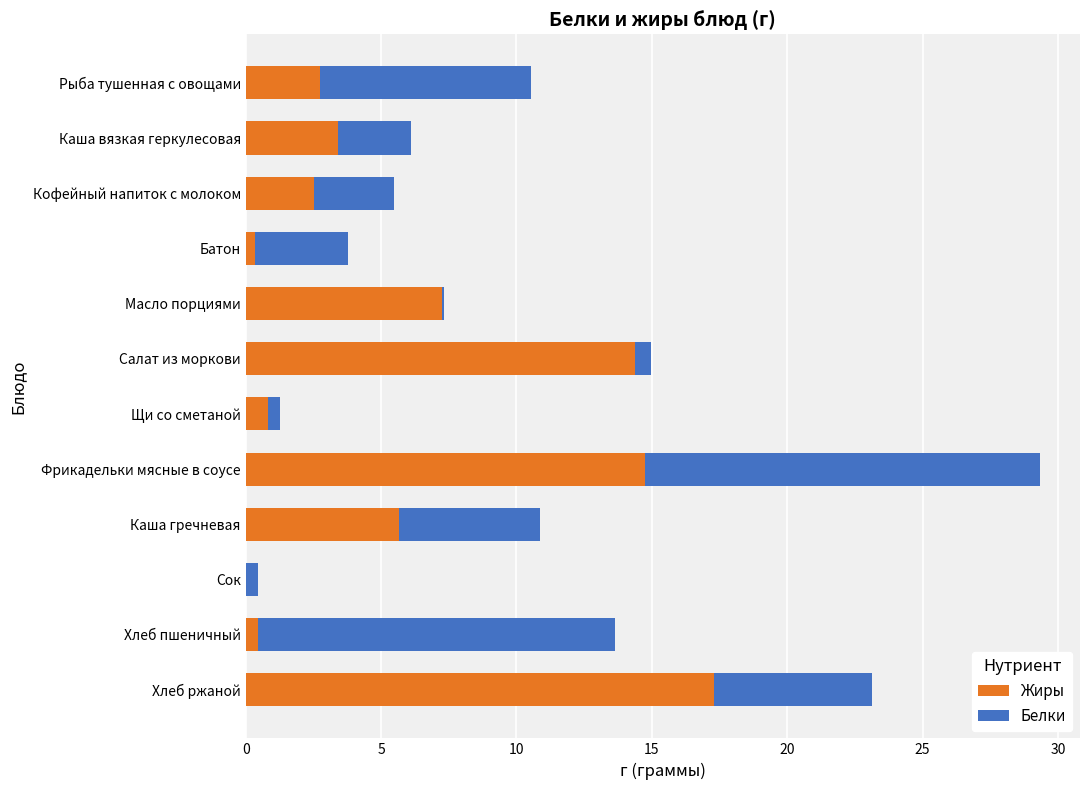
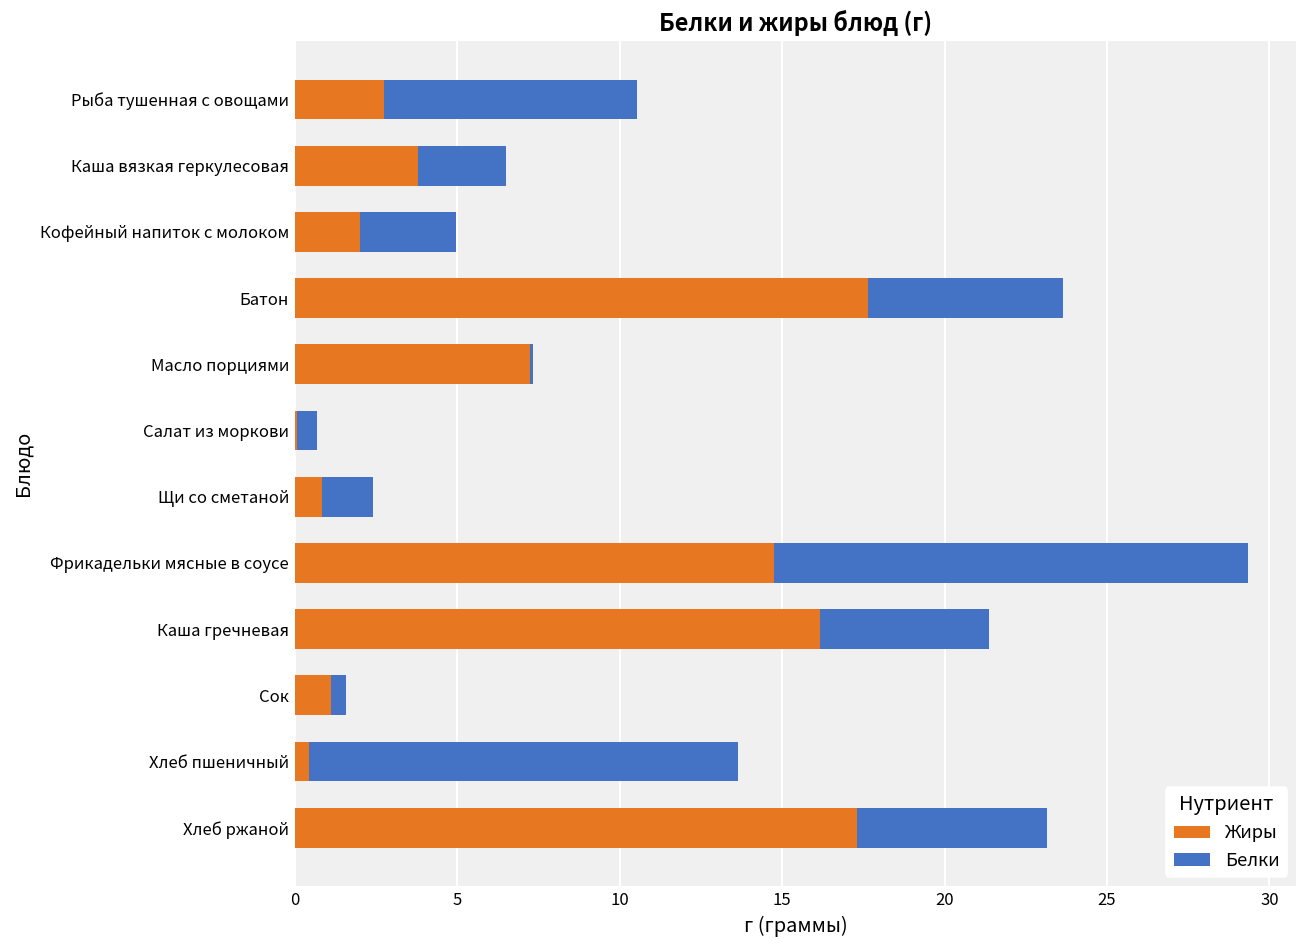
  {
    "Жиры": {
      "Рыба тушенная с овощами": 2.8,
-     "Каша вязкая геркулесовая": 3.4,
-     "Кофейный напиток с молоком": 2.5,
-     "Батон": 0.4,
+     "Каша вязкая геркулесовая": 3.8,
+     "Кофейный напиток с молоком": 2.0,
+     "Батон": 17.6,
      "Масло порциями": 7.3,
-     "Салат из моркови": 14.4,
+     "Салат из моркови": 0.1,
      "Щи со сметаной": 0.8,
      "Фрикадельки мясные в соусе": 14.7,
-     "Каша гречневая": 5.7,
-     "Сок": 0.0,
+     "Каша гречневая": 16.2,
+     "Сок": 1.1,
      "Хлеб пшеничный": 0.4,
      "Хлеб ржаной": 17.3
    },
    "Белки": {
      "Рыба тушенная с овощами": 7.8,
      "Каша вязкая геркулесовая": 2.7,
      "Кофейный напиток с молоком": 3.0,
-     "Батон": 3.4,
+     "Батон": 6.0,
      "Салат из моркови": 0.6,
-     "Щи со сметаной": 0.4,
+     "Щи со сметаной": 1.6,
      "Фрикадельки мясные в соусе": 14.6,
      "Каша гречневая": 5.2,
      "Сок": 0.5,
      "Хлеб пшеничный": 13.2,
      "Хлеб ржаной": 5.8
    }
  }
